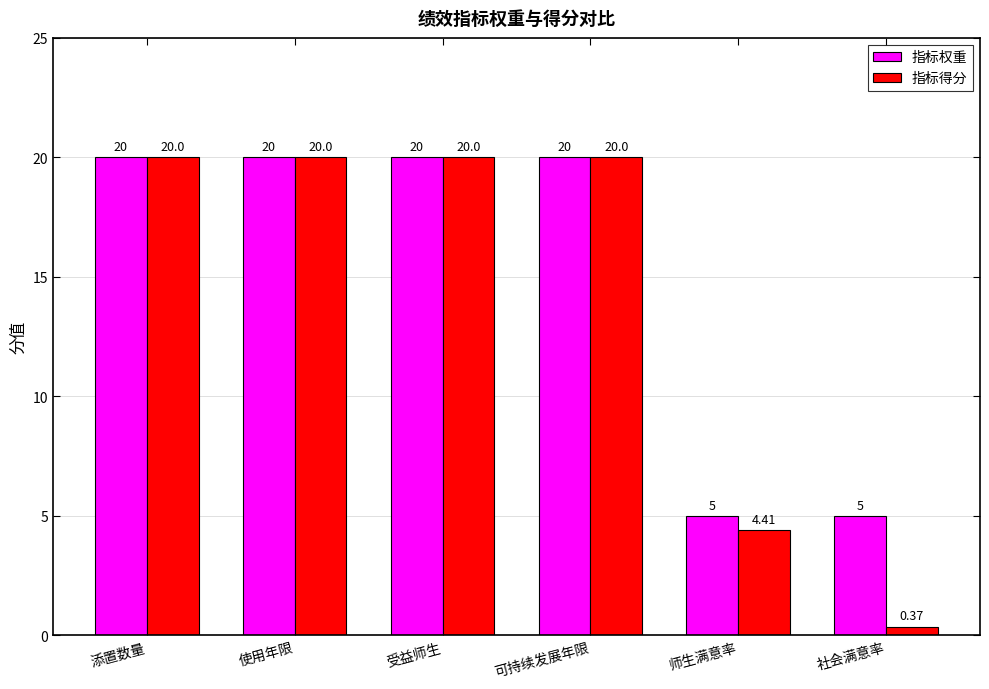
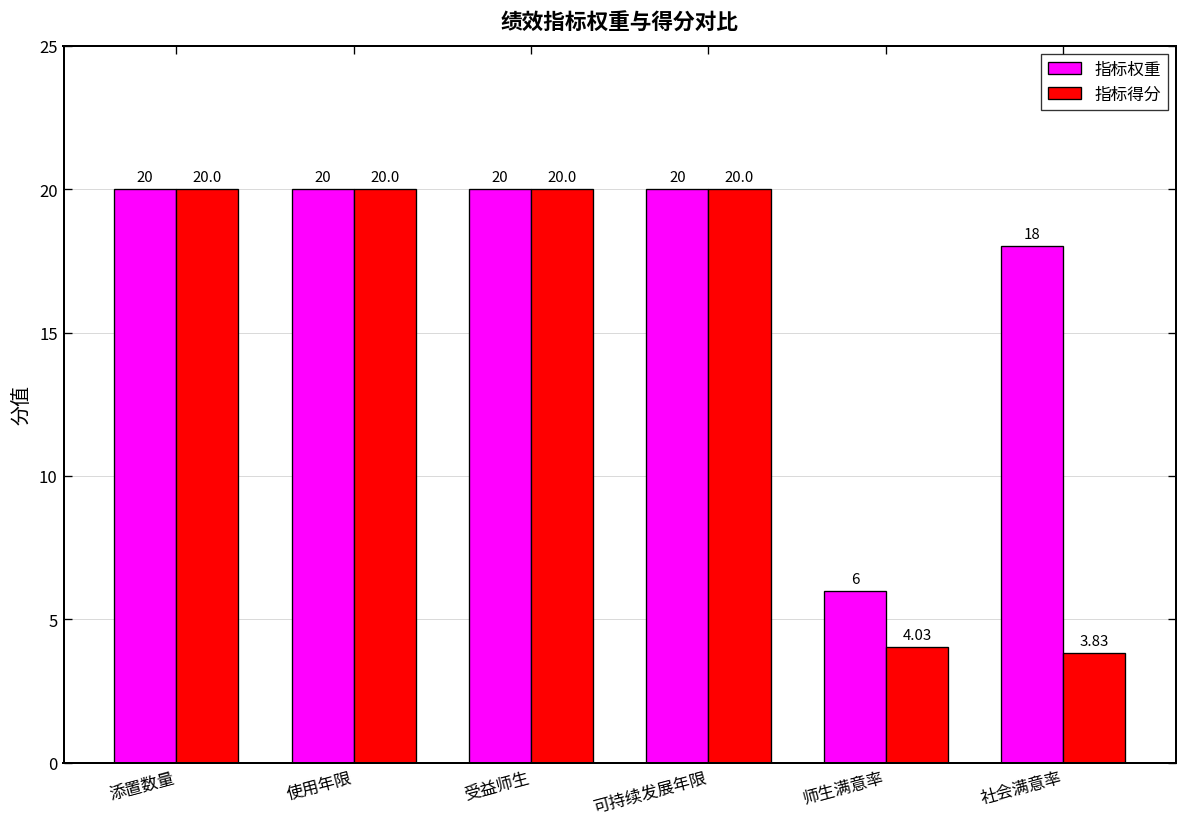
  {
    "指标权重": {
      "添置数量": 20,
      "使用年限": 20,
      "受益师生": 20,
      "可持续发展年限": 20,
-     "师生满意率": 5,
-     "社会满意率": 5
+     "师生满意率": 6,
+     "社会满意率": 18
    },
    "指标得分": {
      "添置数量": 20.0,
      "使用年限": 20.0,
      "受益师生": 20.0,
      "可持续发展年限": 20.0,
-     "师生满意率": 4.41,
-     "社会满意率": 0.37
+     "师生满意率": 4.03,
+     "社会满意率": 3.83
    }
  }
